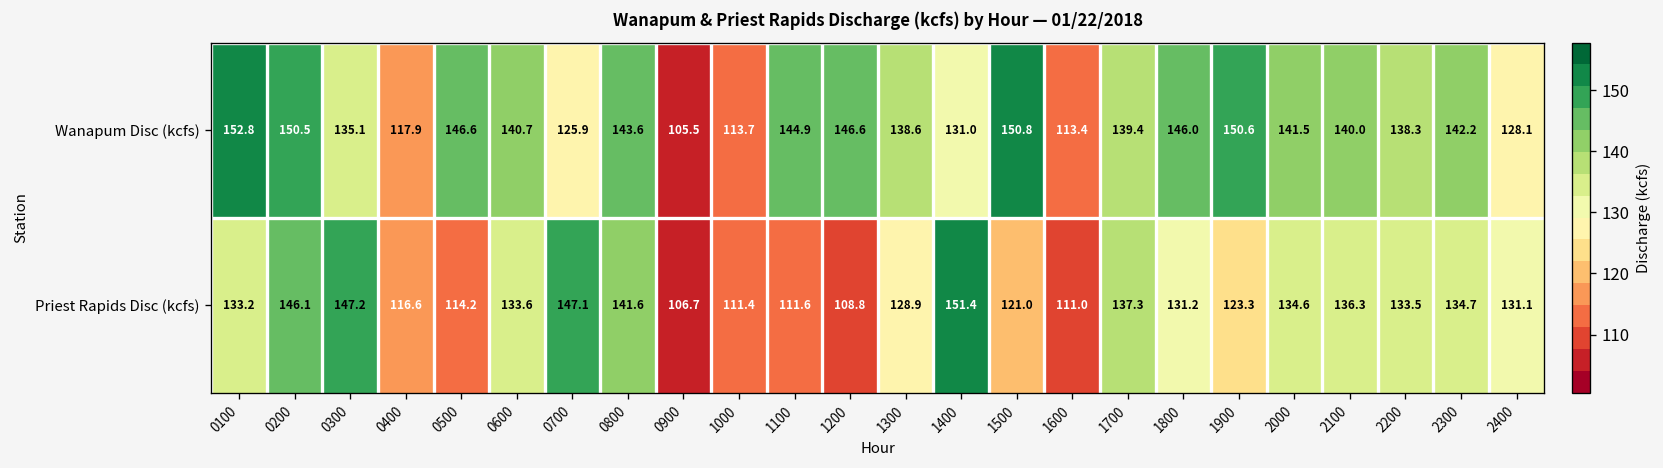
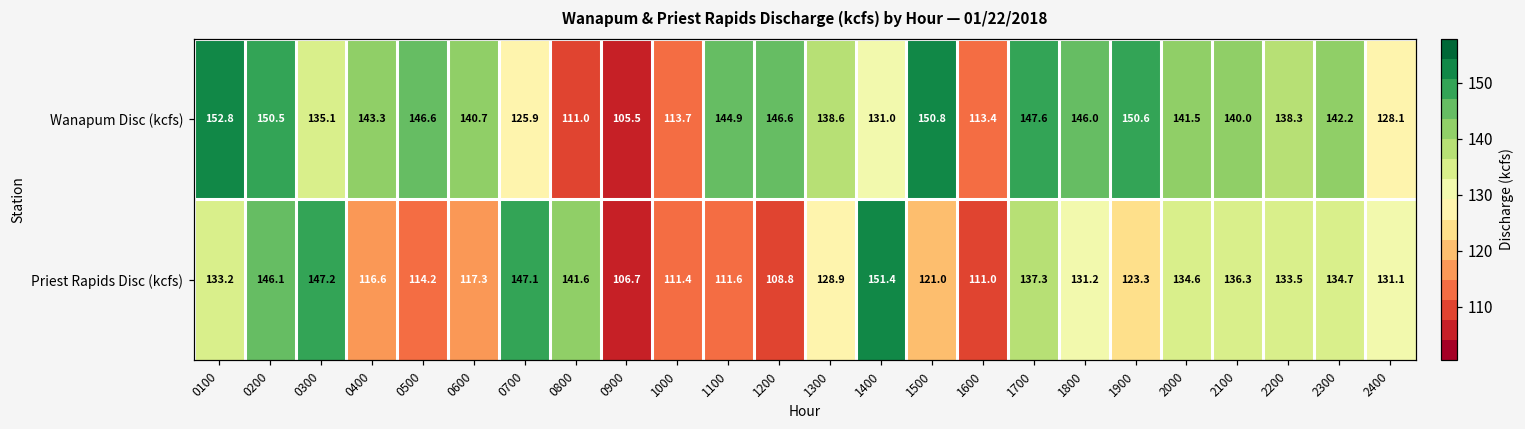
  {
    "Wanapum Disc (kcfs)": {
      "0100": 152.8,
      "0200": 150.5,
      "0300": 135.1,
-     "0400": 117.9,
+     "0400": 143.3,
      "0500": 146.6,
      "0600": 140.7,
      "0700": 125.9,
-     "0800": 143.6,
+     "0800": 111.0,
      "0900": 105.5,
      "1000": 113.7,
      "1100": 144.9,
      "1200": 146.6,
      "1300": 138.6,
      "1400": 131.0,
      "1500": 150.8,
      "1600": 113.4,
-     "1700": 139.4,
+     "1700": 147.6,
      "1800": 146.0,
      "1900": 150.6,
      "2000": 141.5,
      "2100": 140.0,
      "2200": 138.3,
      "2300": 142.2,
      "2400": 128.1
    },
    "Priest Rapids Disc (kcfs)": {
      "0100": 133.2,
      "0200": 146.1,
      "0300": 147.2,
      "0400": 116.6,
      "0500": 114.2,
-     "0600": 133.6,
+     "0600": 117.3,
      "0700": 147.1,
      "0800": 141.6,
      "0900": 106.7,
      "1000": 111.4,
      "1100": 111.6,
      "1200": 108.8,
      "1300": 128.9,
      "1400": 151.4,
      "1500": 121.0,
      "1600": 111.0,
      "1700": 137.3,
      "1800": 131.2,
      "1900": 123.3,
      "2000": 134.6,
      "2100": 136.3,
      "2200": 133.5,
      "2300": 134.7,
      "2400": 131.1
    }
  }
